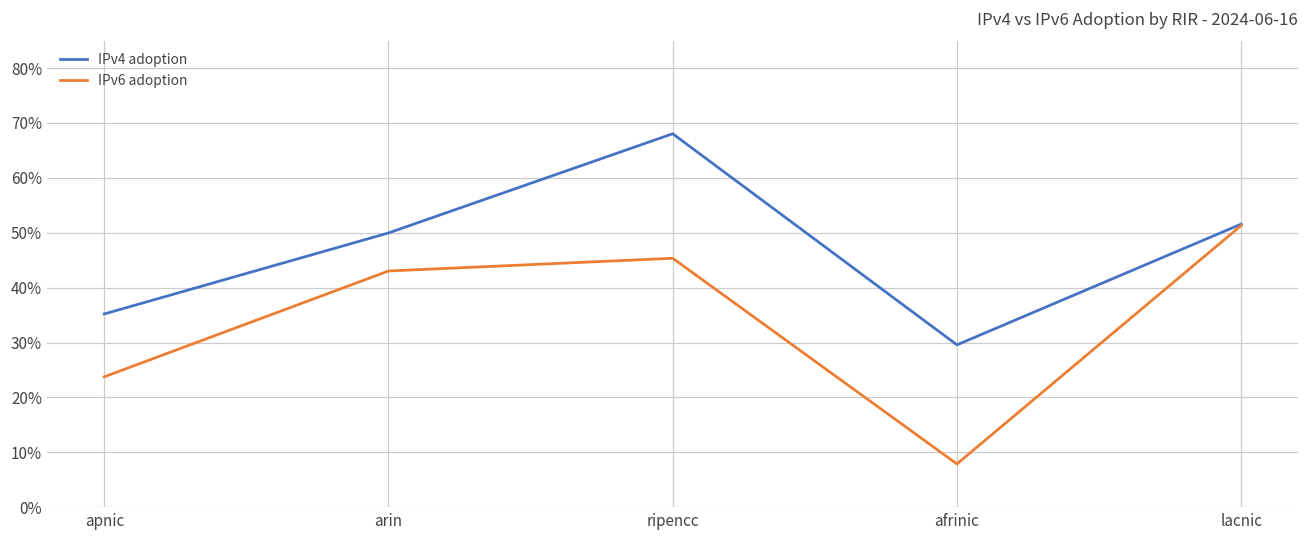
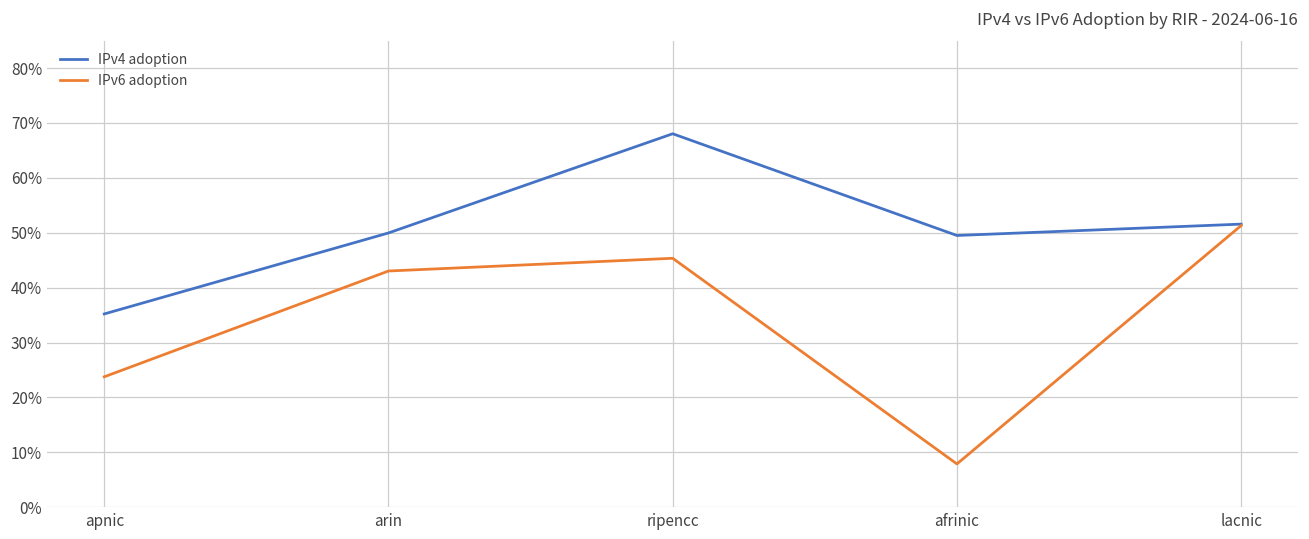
  {
    "IPv4 adoption": {
      "apnic": "35%",
      "arin": "50%",
      "ripencc": "68%",
-     "afrinic": "30%"
+     "afrinic": "50%"
    },
    "IPv6 adoption": {
      "apnic": "24%",
      "arin": "43%",
      "ripencc": "45%",
      "afrinic": "8%"
    }
  }
